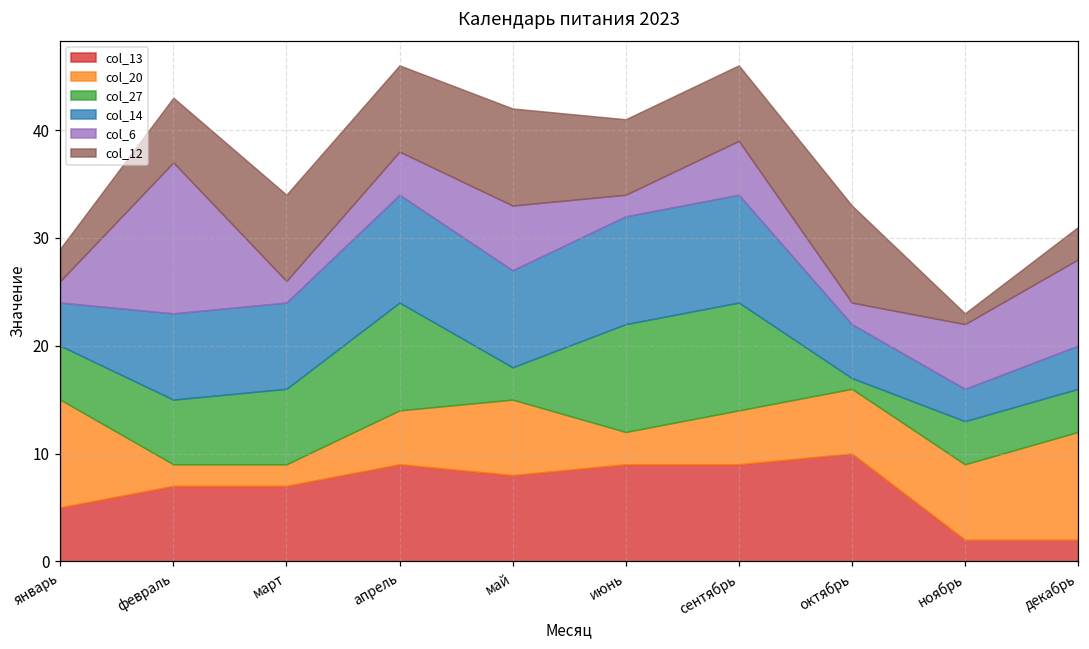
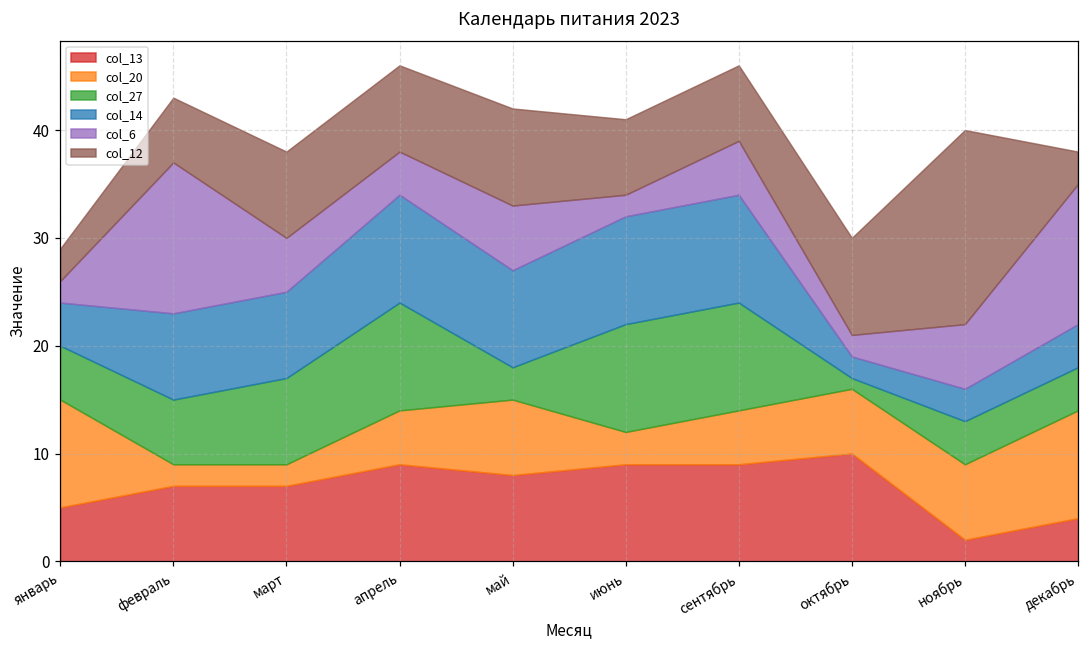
  {
    "col_13": {
      "январь": 5,
      "февраль": 7,
      "март": 7,
      "апрель": 9,
      "май": 8,
      "июнь": 9,
      "сентябрь": 9,
      "октябрь": 10,
      "ноябрь": 2,
-     "декабрь": 2
+     "декабрь": 4
    },
    "col_20": {
      "январь": 10,
      "февраль": 2,
      "март": 2,
      "апрель": 5,
      "май": 7,
      "июнь": 3,
      "сентябрь": 5,
      "октябрь": 6,
      "ноябрь": 7,
      "декабрь": 10
    },
    "col_27": {
      "январь": 5,
      "февраль": 6,
-     "март": 7,
+     "март": 8,
      "апрель": 10,
      "май": 3,
      "июнь": 10,
      "сентябрь": 10,
      "октябрь": 1,
      "ноябрь": 4,
      "декабрь": 4
    },
    "col_14": {
      "январь": 4,
      "февраль": 8,
      "март": 8,
      "апрель": 10,
      "май": 9,
      "июнь": 10,
      "сентябрь": 10,
-     "октябрь": 5,
+     "октябрь": 2,
      "ноябрь": 3,
      "декабрь": 4
    },
    "col_6": {
      "январь": 2,
      "февраль": 14,
-     "март": 2,
+     "март": 5,
      "апрель": 4,
      "май": 6,
      "июнь": 2,
      "сентябрь": 5,
      "октябрь": 2,
      "ноябрь": 6,
-     "декабрь": 8
+     "декабрь": 13
    },
    "col_12": {
      "январь": 3,
      "февраль": 6,
      "март": 8,
      "апрель": 8,
      "май": 9,
      "июнь": 7,
      "сентябрь": 7,
      "октябрь": 9,
-     "ноябрь": 1,
+     "ноябрь": 18,
      "декабрь": 3
    }
  }
